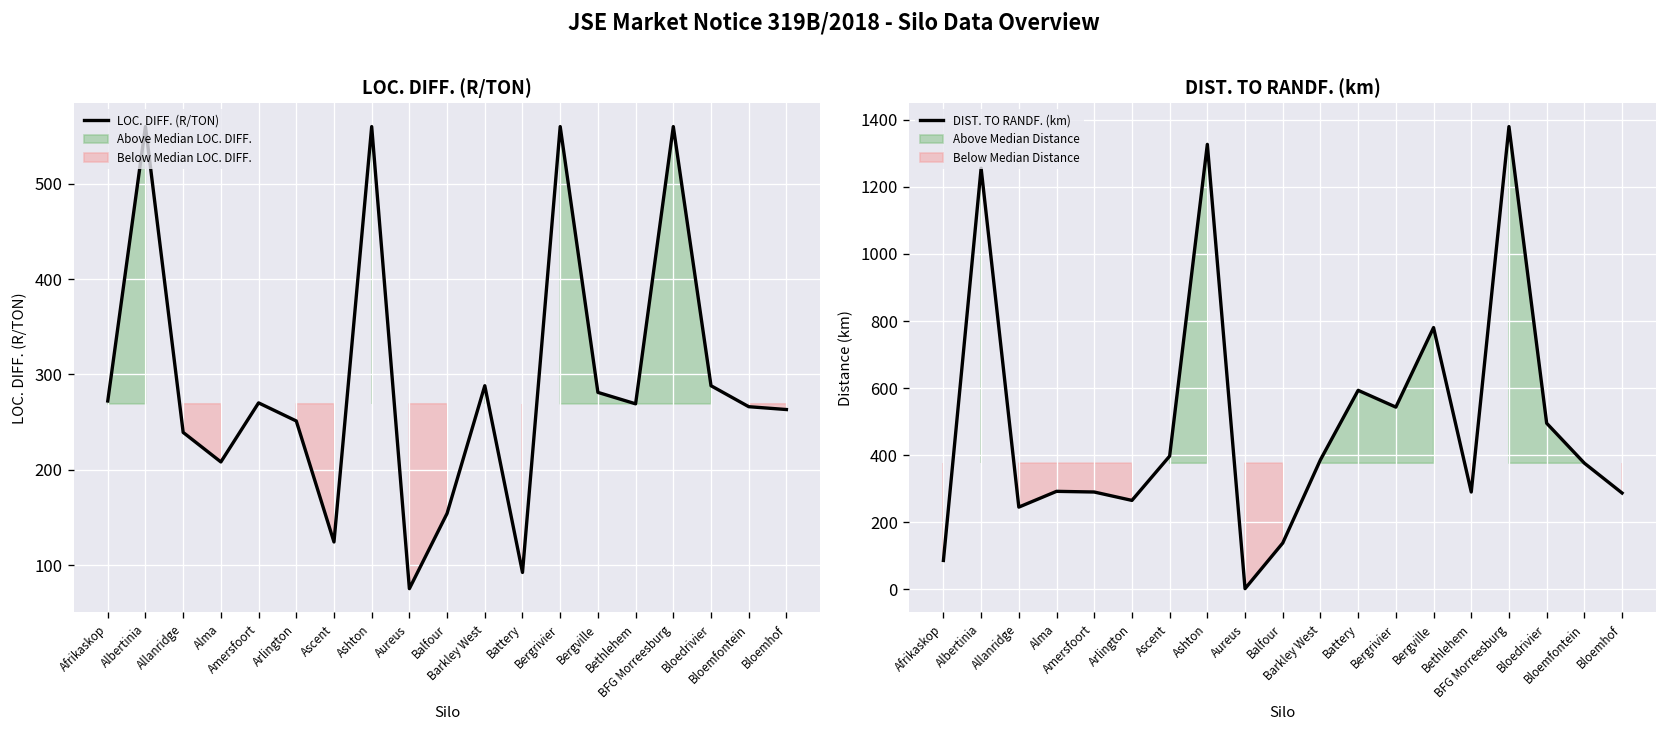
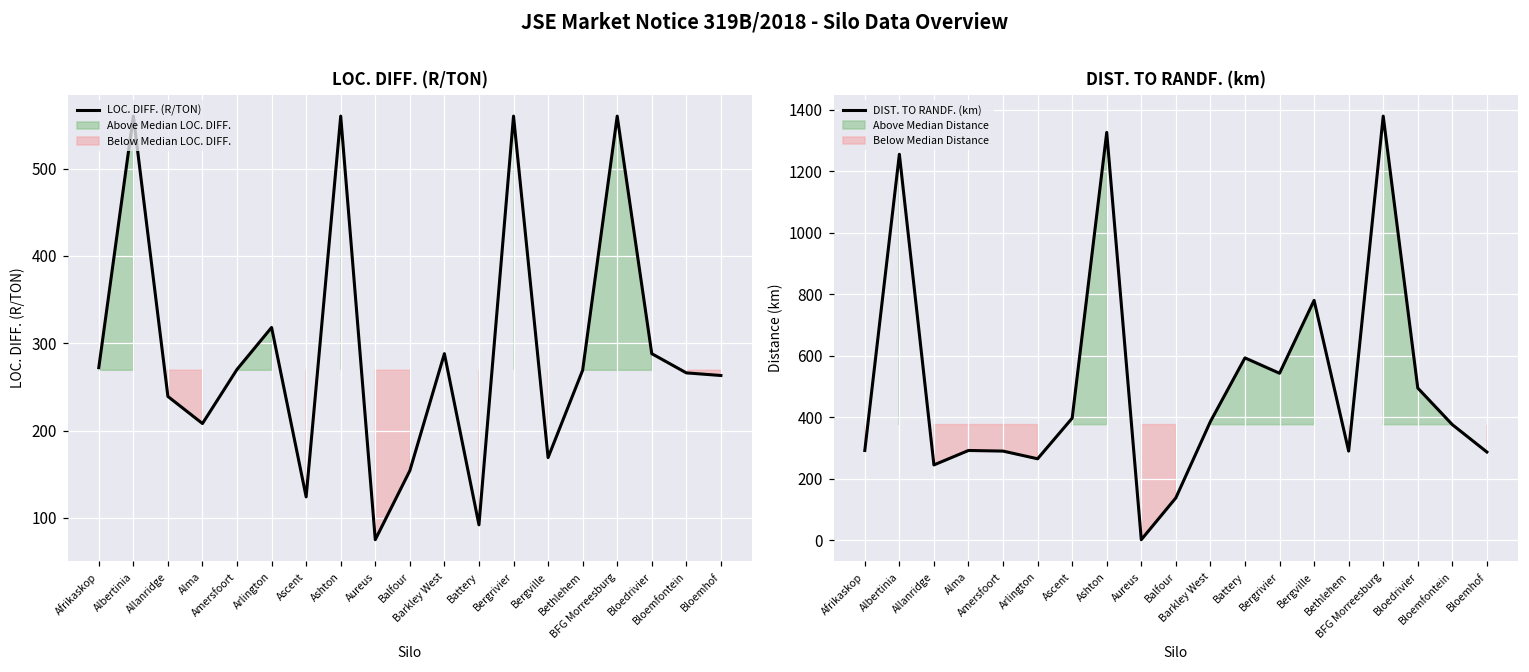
  {
    "LOC. DIFF. (R/TON)": {
      "Afrikaskop": 270,
      "Allanridge": 240,
      "Alma": 210,
      "Amersfoort": 270,
-     "Arlington": 250,
+     "Arlington": 320,
      "Ascent": 120,
      "Ashton": 560,
      "Aureus": 80,
      "Balfour": 150,
      "Barkley West": 290,
      "Battery": 90,
      "Bergrivier": 560,
-     "Bergville": 280,
+     "Bergville": 170,
      "Bethlehem": 270,
      "BFG Morreesburg": 560,
      "Bloedrivier": 290,
      "Bloemfontein": 270,
      "Bloemhof": 260
    },
    "DIST. TO RANDF. (km)": {
-     "Afrikaskop": 90,
+     "Afrikaskop": 290,
      "Albertinia": 1260,
      "Allanridge": 250,
      "Alma": 290,
      "Amersfoort": 290,
      "Arlington": 270,
      "Ascent": 400,
      "Ashton": 1330,
      "Aureus": 0,
      "Balfour": 140,
      "Barkley West": 390,
      "Battery": 590,
      "Bergrivier": 540,
      "Bergville": 780,
      "Bethlehem": 290,
      "BFG Morreesburg": 1380,
      "Bloedrivier": 500,
      "Bloemfontein": 380,
      "Bloemhof": 290
    }
  }
